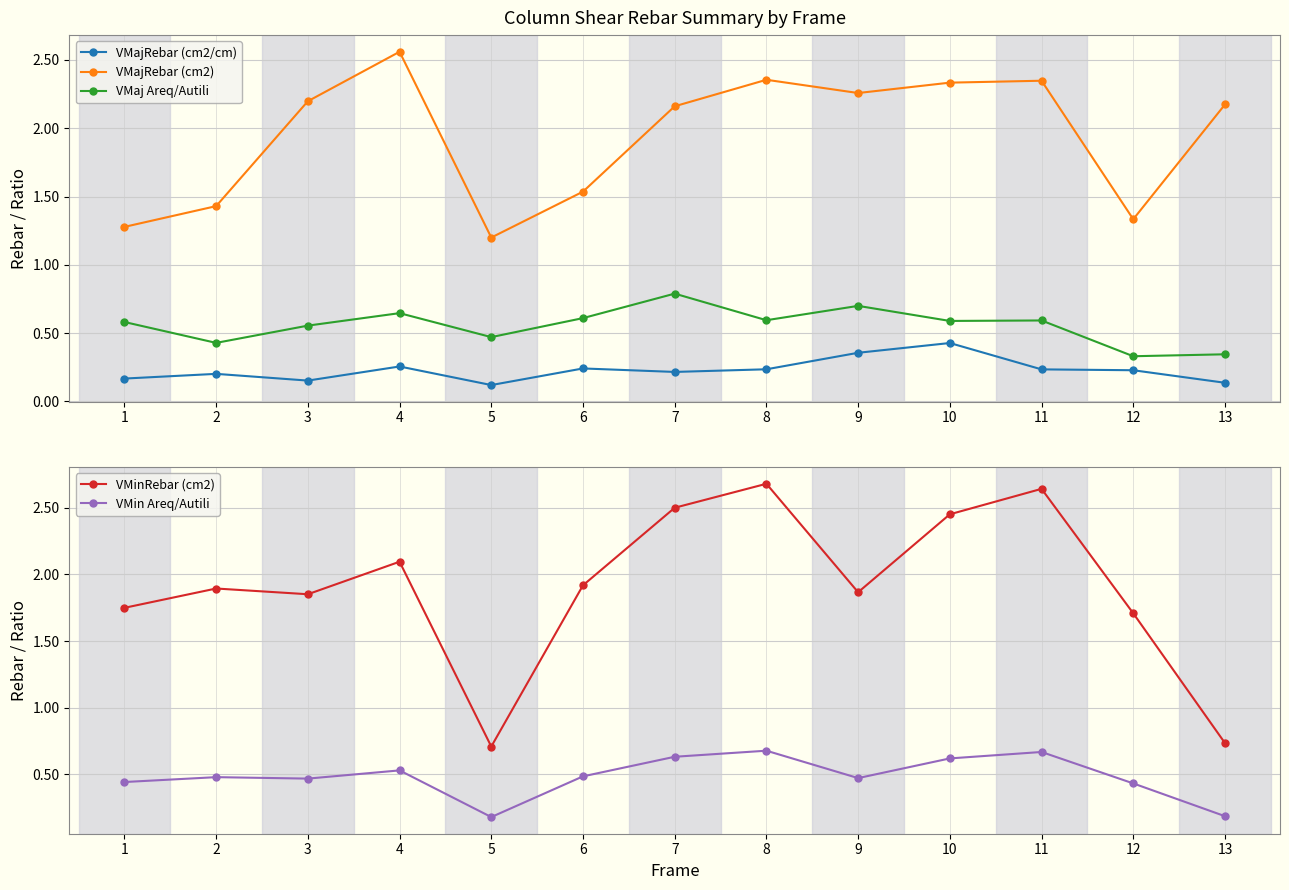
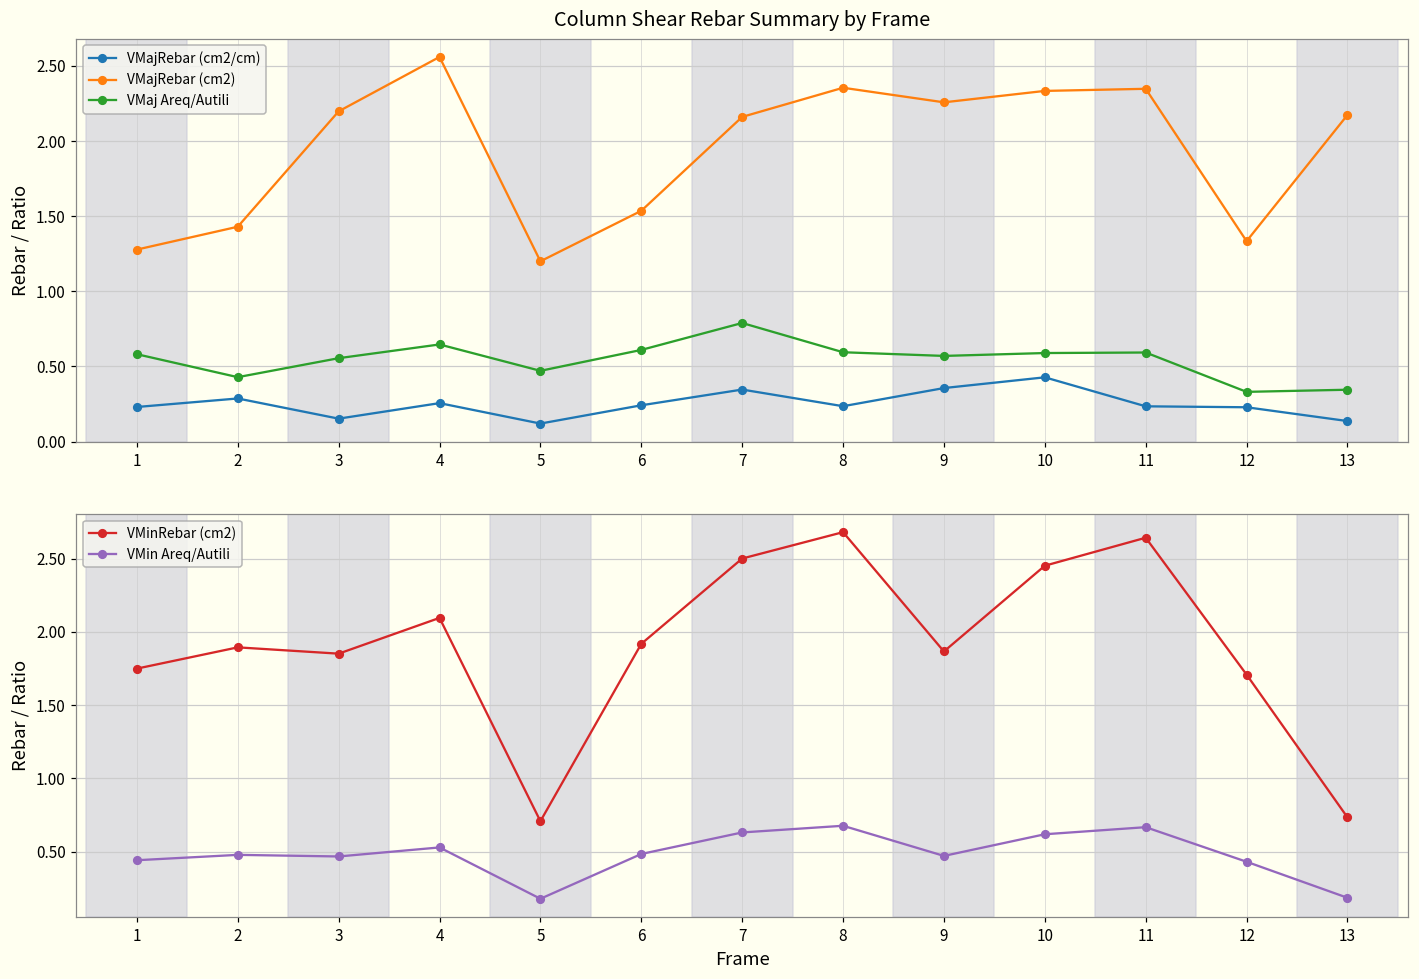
  {
    "Column Shear Rebar Summary by Frame": {
      "VMajRebar (cm2/cm)": {
-       "1": 0.17,
-       "2": 0.20,
+       "1": 0.23,
+       "2": 0.29,
        "3": 0.15,
        "4": 0.26,
        "5": 0.12,
        "6": 0.24,
-       "7": 0.22,
+       "7": 0.35,
        "8": 0.24,
        "9": 0.36,
        "10": 0.43,
        "11": 0.23,
        "12": 0.23,
        "13": 0.14
      },
      "VMajRebar (cm2)": {
        "1": 1.28,
        "2": 1.43,
        "3": 2.20,
        "4": 2.56,
        "5": 1.20,
        "6": 1.54,
        "7": 2.16,
        "8": 2.36,
        "9": 2.26,
        "10": 2.33,
        "11": 2.35,
        "12": 1.33,
        "13": 2.17
      },
      "VMaj Areq/Autili": {
        "1": 0.58,
        "2": 0.43,
        "3": 0.56,
        "4": 0.65,
        "5": 0.47,
        "6": 0.61,
        "7": 0.79,
        "8": 0.59,
-       "9": 0.70,
+       "9": 0.57,
        "10": 0.59,
        "11": 0.59,
        "12": 0.33,
        "13": 0.35
      }
    }
  }
